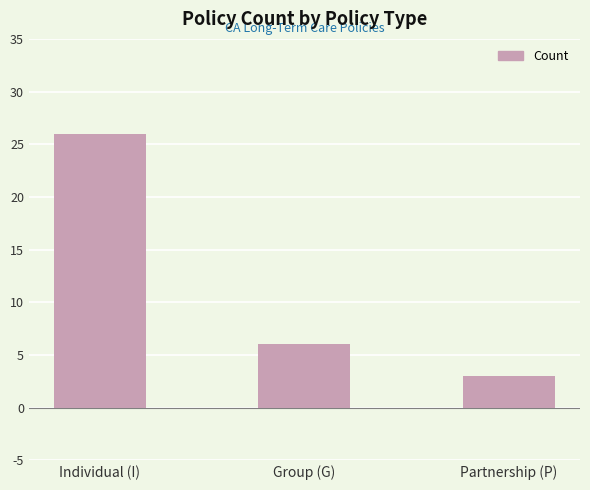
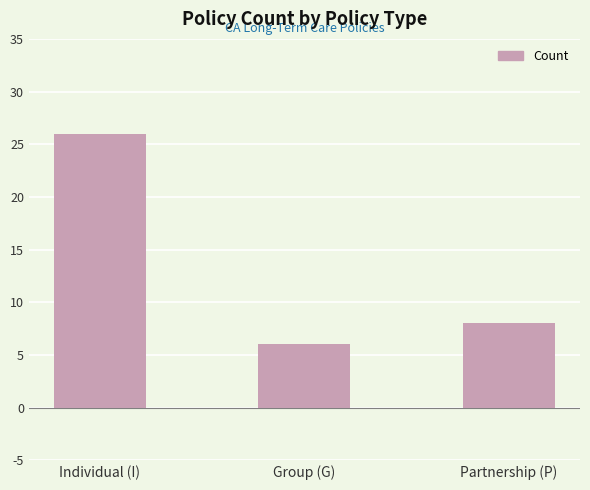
  {
    "Individual (I)": 26,
    "Group (G)": 6,
-   "Partnership (P)": 3
+   "Partnership (P)": 8
  }
